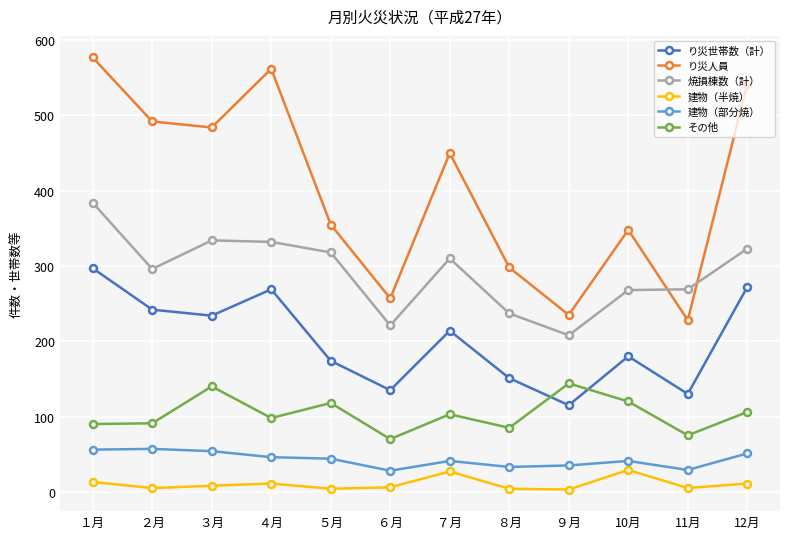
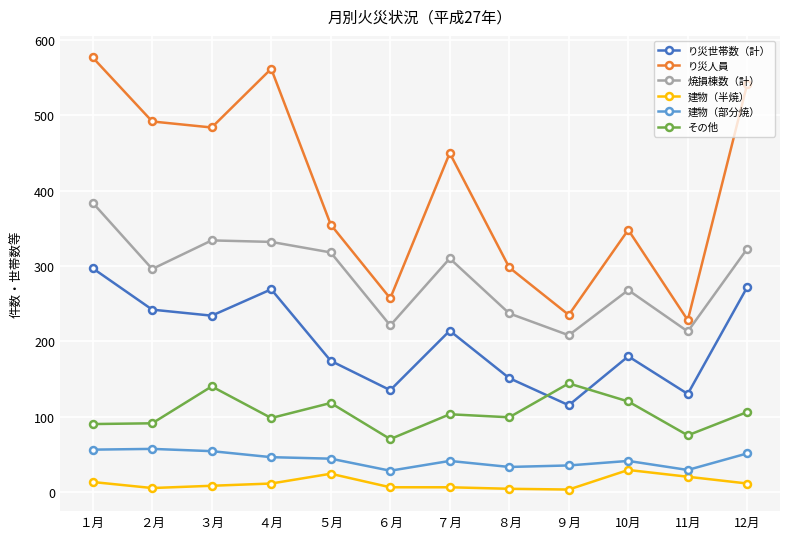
  {
    "り災人員": {
      "１月": 580,
      "２月": 490,
      "３月": 480,
      "４月": 560,
      "５月": 360,
      "６月": 260,
      "７月": 450,
      "８月": 300,
      "９月": 240,
      "10月": 350,
      "11月": 230
    },
    "焼損棟数（計）": {
      "１月": 380,
      "２月": 300,
      "３月": 330,
      "４月": 330,
      "５月": 320,
      "６月": 220,
      "７月": 310,
      "８月": 240,
      "９月": 210,
      "10月": 270,
-     "11月": 270,
+     "11月": 210,
      "12月": 320
    },
    "建物（半焼）": {
      "１月": 10,
      "２月": 10,
      "３月": 10,
      "４月": 10,
-     "５月": 0,
+     "５月": 20,
      "６月": 10,
-     "７月": 30,
+     "７月": 10,
      "８月": 0,
      "９月": 0,
      "10月": 30,
-     "11月": 10,
+     "11月": 20,
      "12月": 10
    },
    "その他": {
      "１月": 90,
      "２月": 90,
      "３月": 140,
      "４月": 100,
      "５月": 120,
      "６月": 70,
      "７月": 100,
-     "８月": 90,
+     "８月": 100,
      "９月": 140,
      "10月": 120,
      "11月": 80,
      "12月": 110
    }
  }
